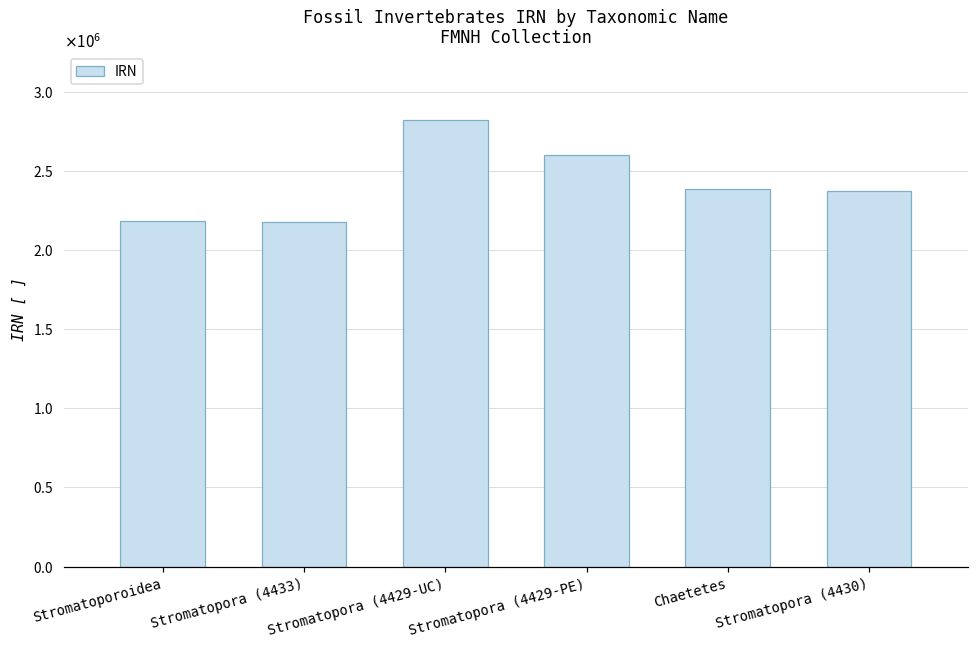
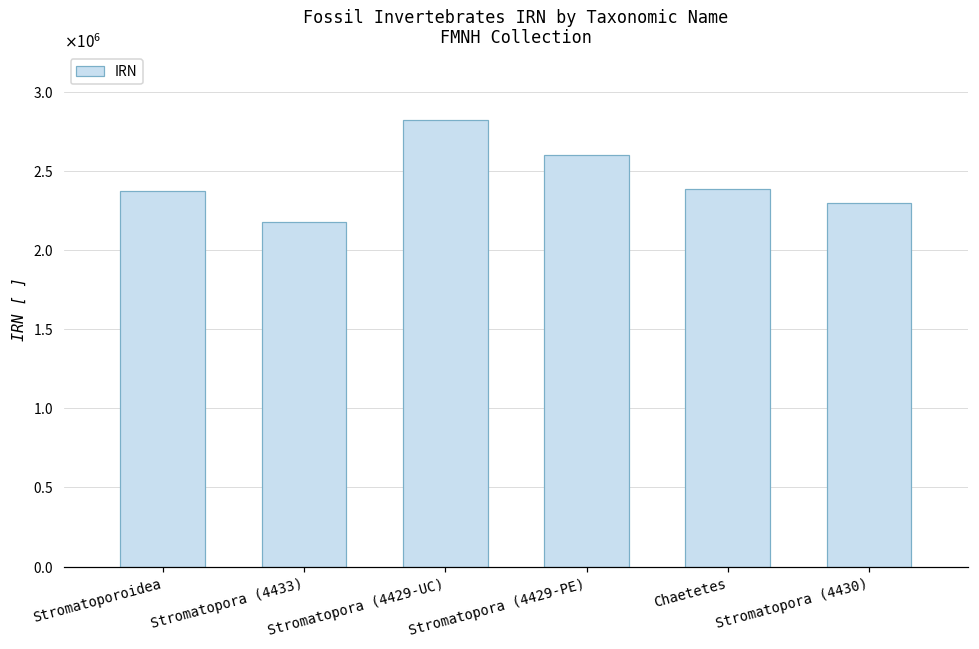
  {
-   "Stromatoporoidea": 2180000,
+   "Stromatoporoidea": 2380000,
    "Stromatopora (4433)": 2180000,
    "Stromatopora (4429-UC)": 2830000,
    "Stromatopora (4429-PE)": 2600000,
    "Chaetetes": 2380000,
-   "Stromatopora (4430)": 2380000
+   "Stromatopora (4430)": 2300000
  }
